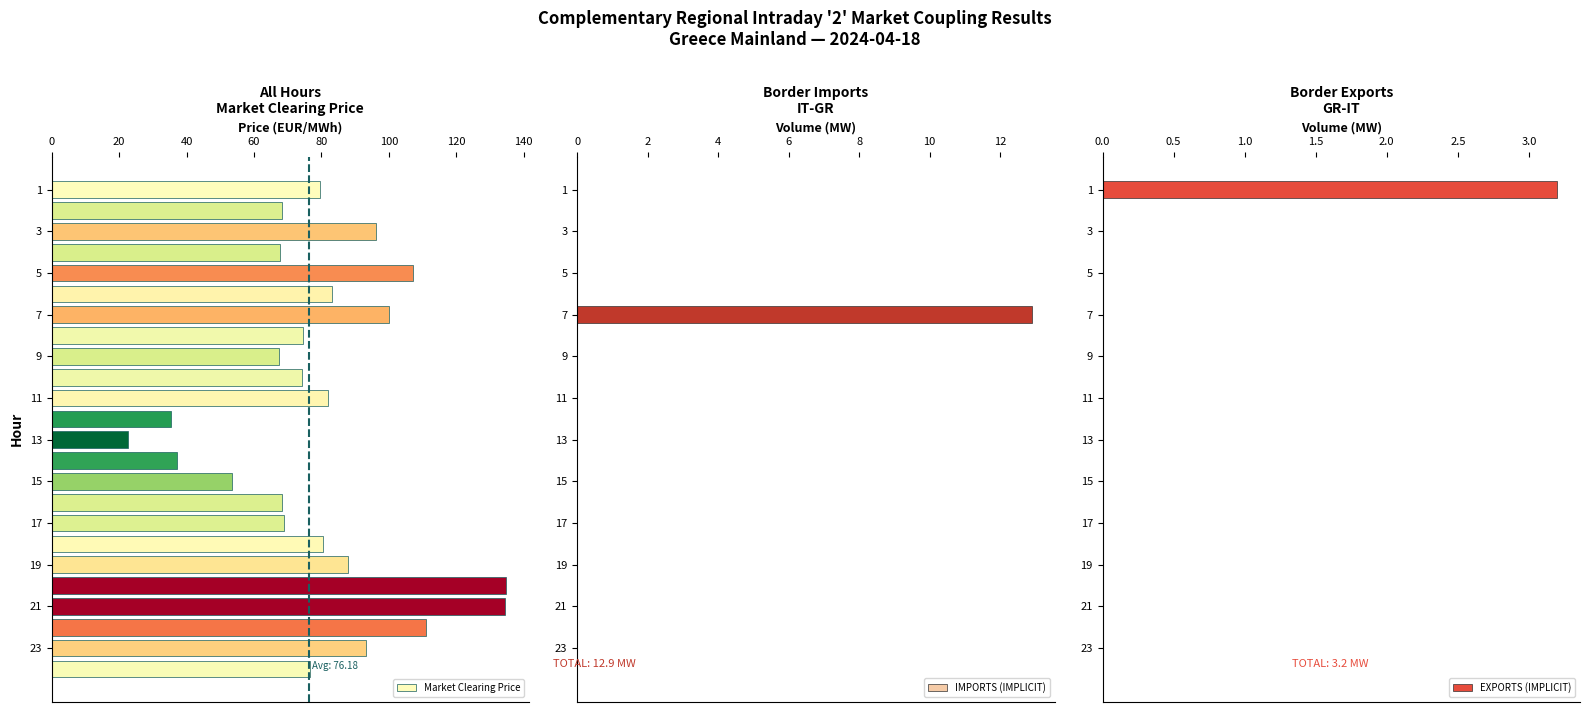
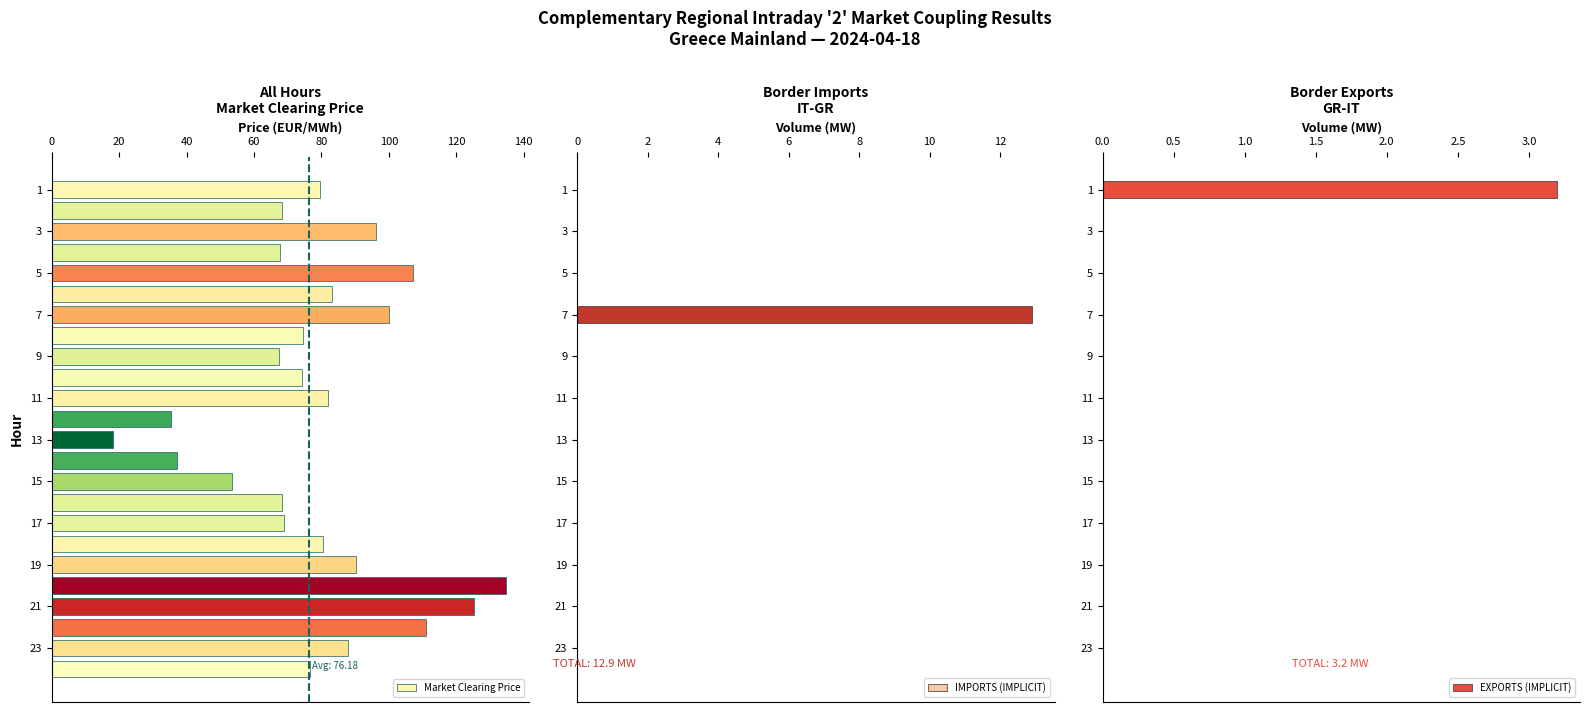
  {
    "All Hours Market Clearing Price": {
      "1": 80,
      "3": 96,
      "5": 107,
      "7": 100,
      "9": 67,
      "11": 82,
-     "13": 23,
+     "13": 18,
      "15": 53,
      "17": 69,
-     "19": 88,
-     "21": 135,
-     "23": 93
+     "19": 90,
+     "21": 125,
+     "23": 88
    },
    "Border Imports IT-GR": {
      "1": 0.0,
      "3": 0.0,
      "5": 0.0,
      "7": 12.9,
      "9": 0.0,
      "11": 0.0,
      "13": 0.0,
      "15": 0.0,
      "17": 0.0,
      "19": 0.0,
      "21": 0.0,
      "23": 0.0
    },
    "Border Exports GR-IT": {
      "1": 3.20,
      "3": 0.00,
      "5": 0.00,
      "7": 0.00,
      "9": 0.00,
      "11": 0.00,
      "13": 0.00,
      "15": 0.00,
      "17": 0.00,
      "19": 0.00,
      "21": 0.00,
      "23": 0.00
    }
  }
